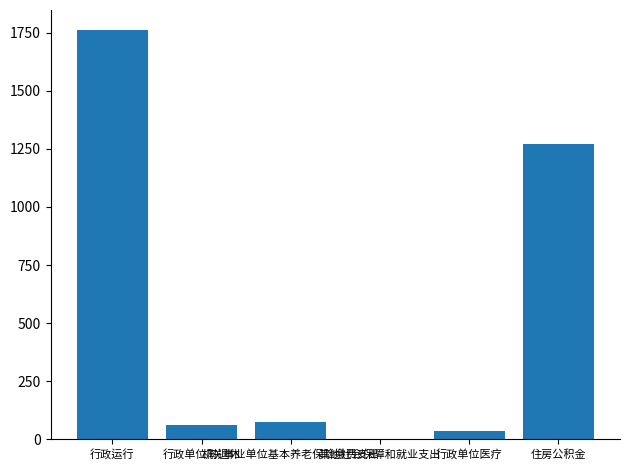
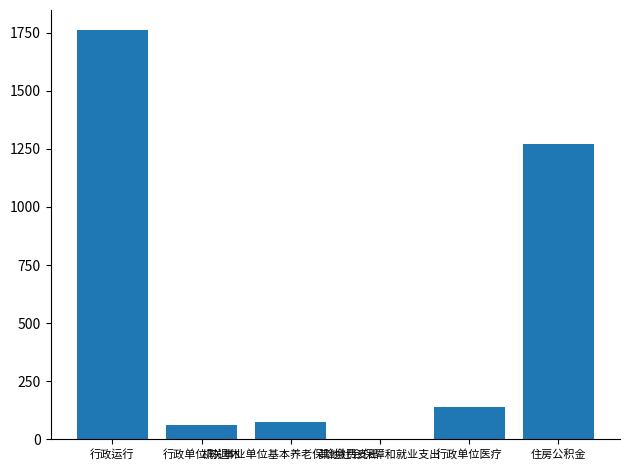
  {
    "行政运行": 1760,
-   "行政单位医疗": 30,
+   "行政单位医疗": 140,
    "住房公积金": 1270
  }
